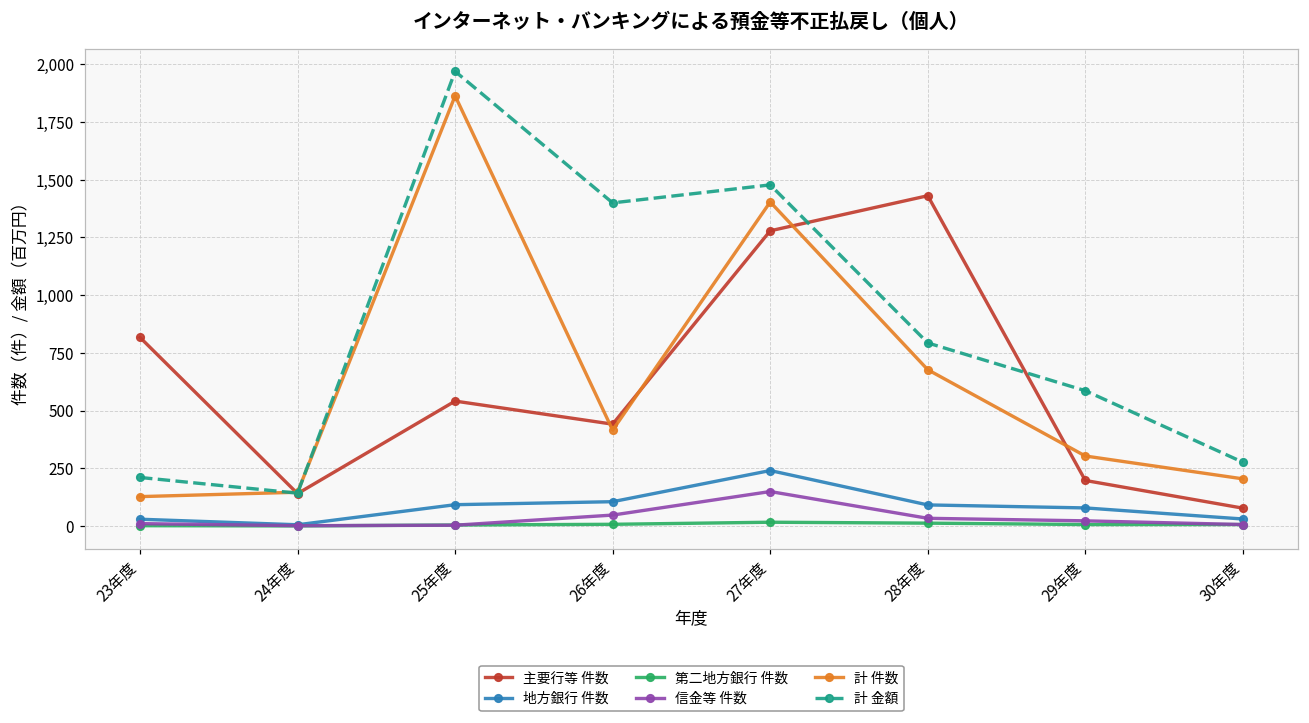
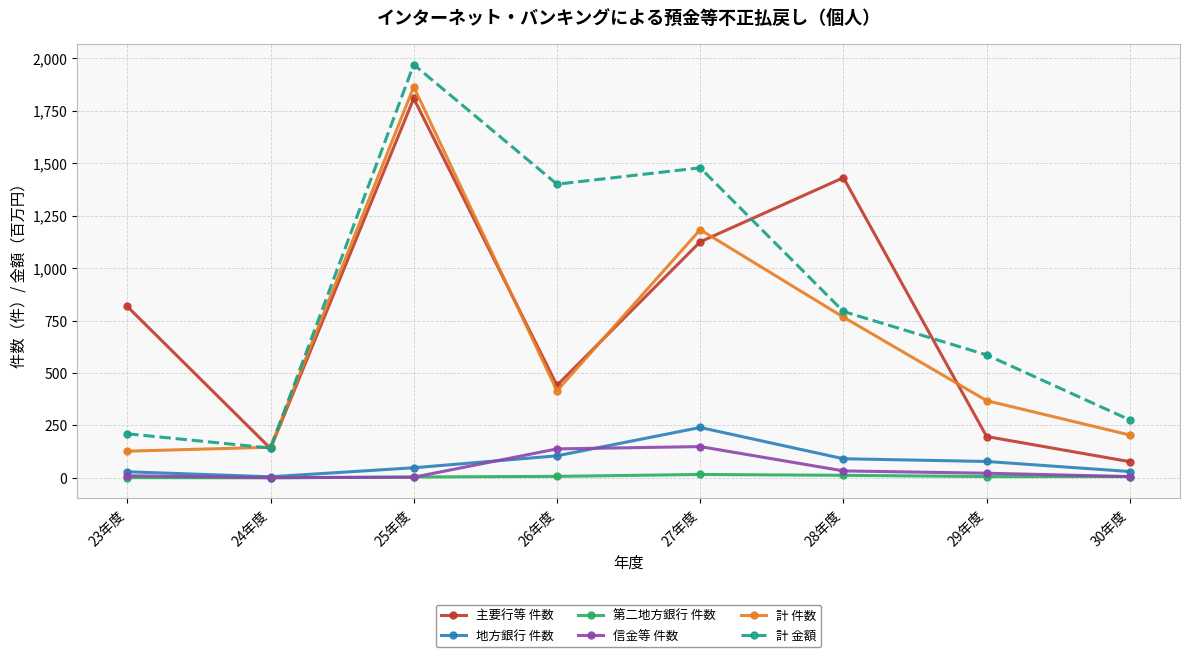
  {
    "主要行等 件数": {
      "23年度": "820",
-     "25年度": "540",
+     "25年度": "1,810",
      "26年度": "440",
-     "27年度": "1,280",
+     "27年度": "1,130",
      "28年度": "1,430",
      "29年度": "200",
      "30年度": "80"
    },
    "地方銀行 件数": {
      "23年度": "30",
-     "25年度": "90",
+     "25年度": "50",
      "26年度": "110",
      "27年度": "240",
      "28年度": "90",
      "29年度": "80",
      "30年度": "30"
    },
    "信金等 件数": {
-     "26年度": "50",
+     "26年度": "140",
      "27年度": "150",
      "28年度": "30",
      "29年度": "20"
    },
    "計 件数": {
      "23年度": "130",
      "25年度": "1,860",
      "26年度": "420",
-     "27年度": "1,400",
-     "28年度": "680",
-     "29年度": "300",
+     "27年度": "1,180",
+     "28年度": "770",
+     "29年度": "370",
      "30年度": "200"
    }
  }
